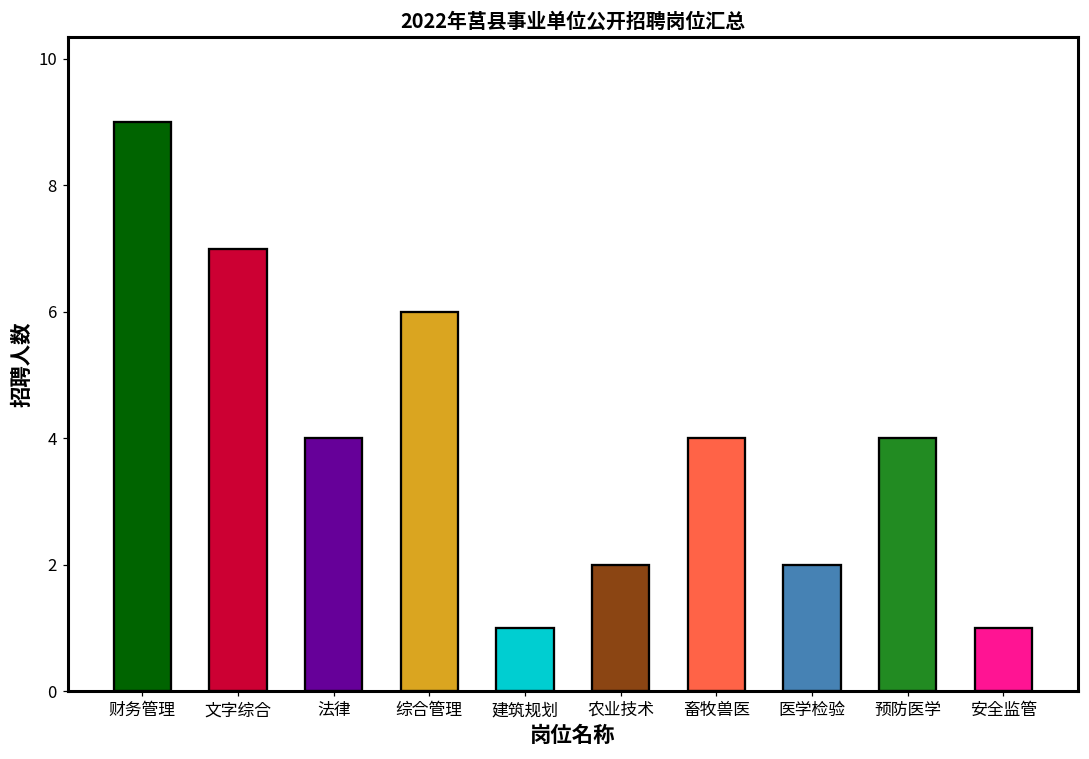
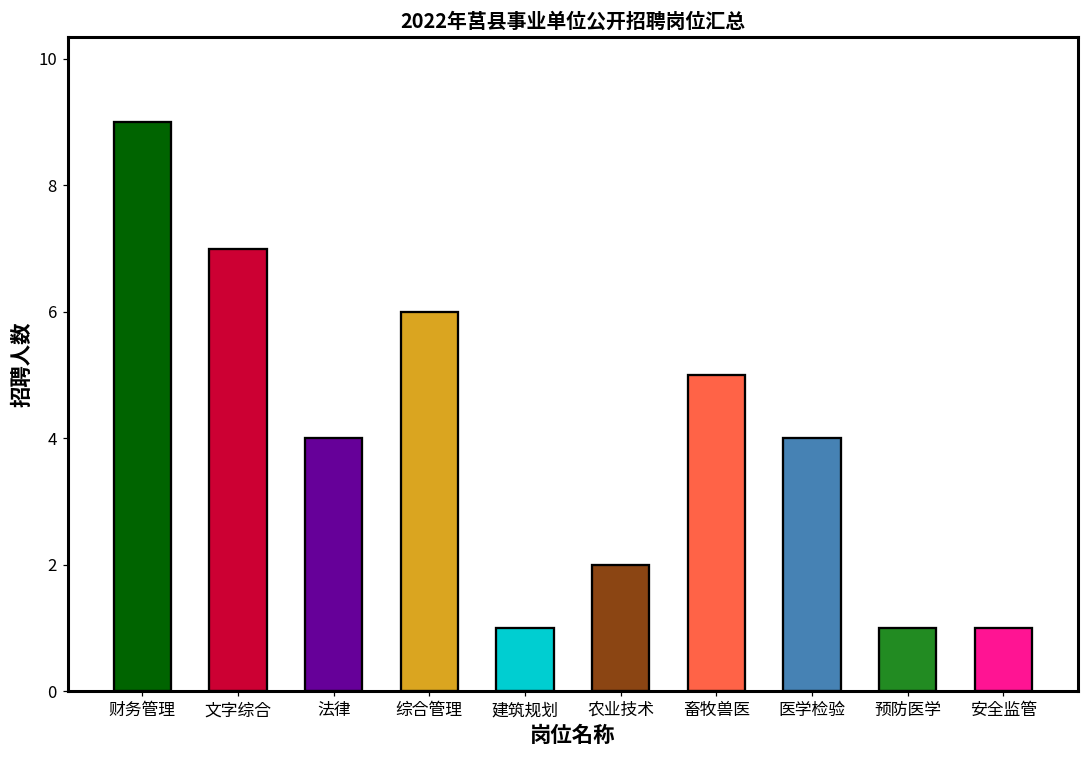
  {
    "财务管理": 9,
    "文字综合": 7,
    "法律": 4,
    "综合管理": 6,
    "建筑规划": 1,
    "农业技术": 2,
-   "畜牧兽医": 4,
-   "医学检验": 2,
-   "预防医学": 4,
+   "畜牧兽医": 5,
+   "医学检验": 4,
+   "预防医学": 1,
    "安全监管": 1
  }
